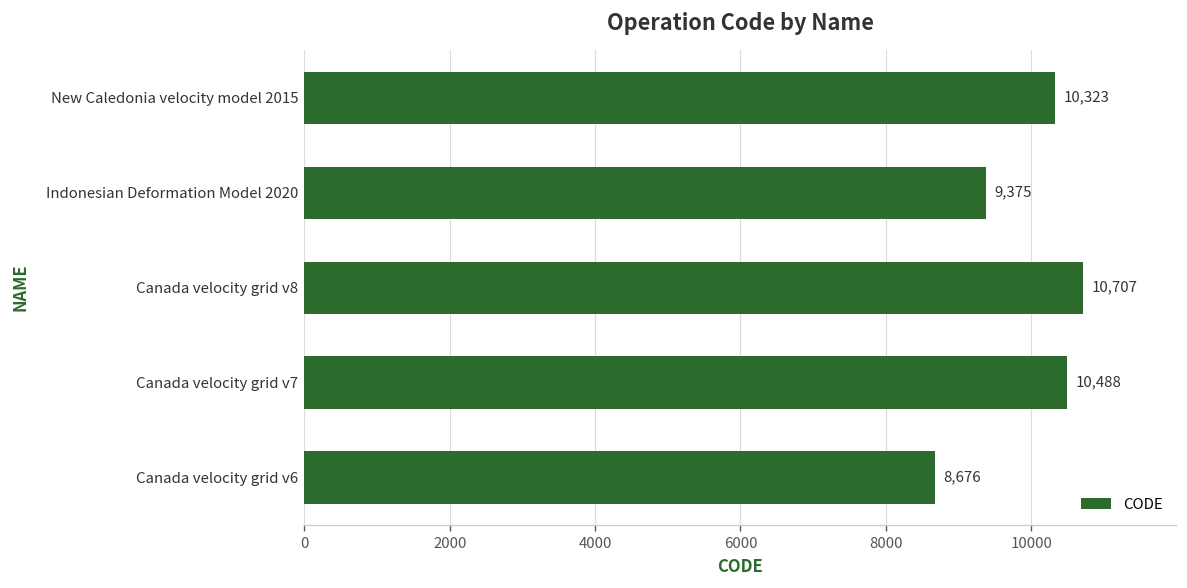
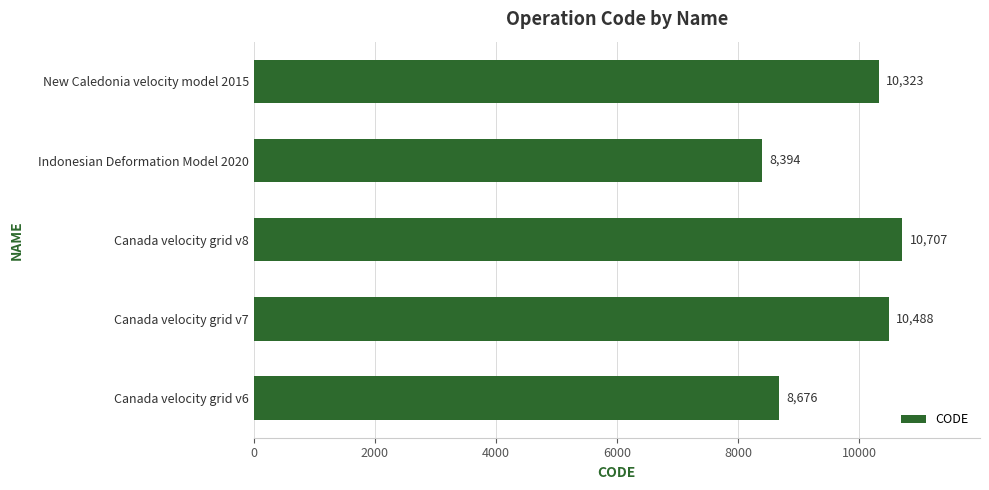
  {
    "New Caledonia velocity model 2015": "10,323",
-   "Indonesian Deformation Model 2020": "9,375",
+   "Indonesian Deformation Model 2020": "8,394",
    "Canada velocity grid v8": "10,707",
    "Canada velocity grid v7": "10,488",
    "Canada velocity grid v6": "8,676"
  }
